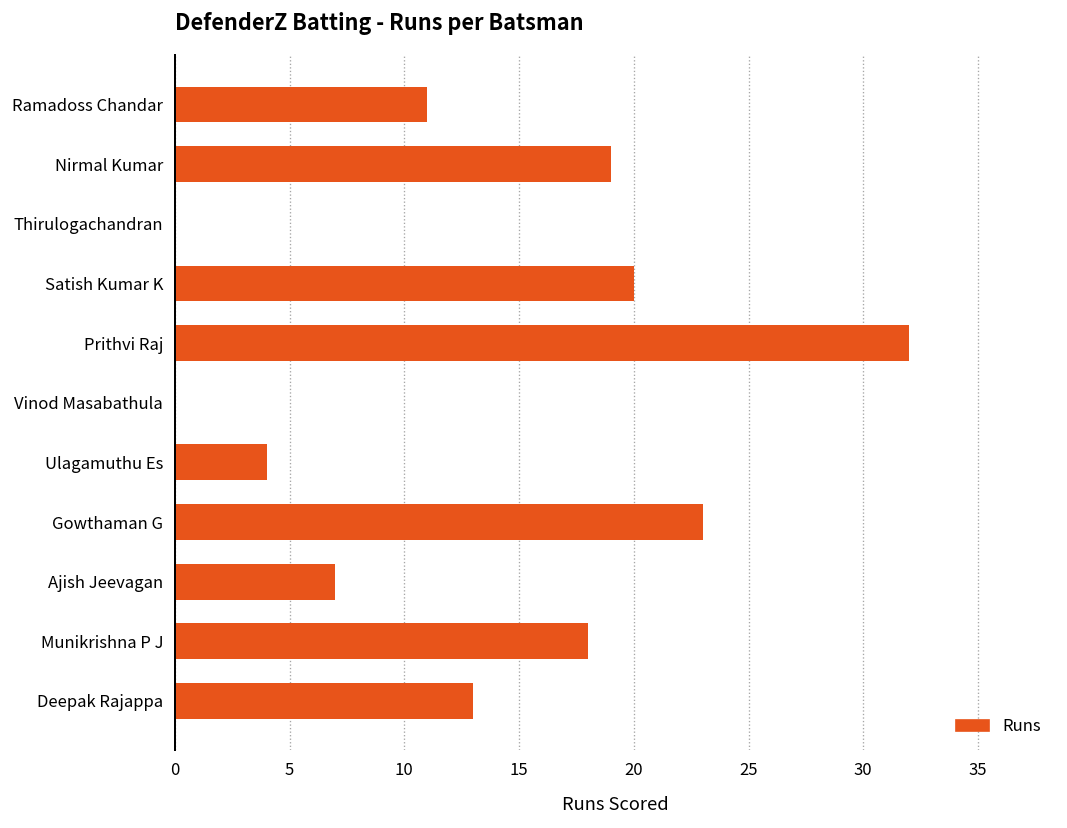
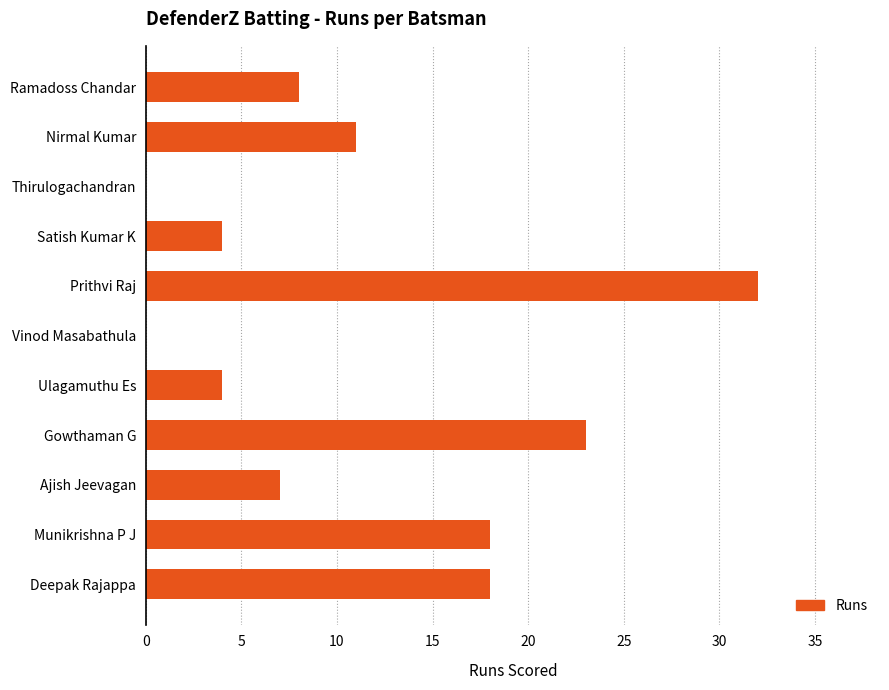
  {
-   "Ramadoss Chandar": 11,
-   "Nirmal Kumar": 19,
+   "Ramadoss Chandar": 8,
+   "Nirmal Kumar": 11,
    "Thirulogachandran": 0,
-   "Satish Kumar K": 20,
+   "Satish Kumar K": 4,
    "Prithvi Raj": 32,
    "Vinod Masabathula": 0,
    "Ulagamuthu Es": 4,
    "Gowthaman G": 23,
    "Ajish Jeevagan": 7,
    "Munikrishna P J": 18,
-   "Deepak Rajappa": 13
+   "Deepak Rajappa": 18
  }
